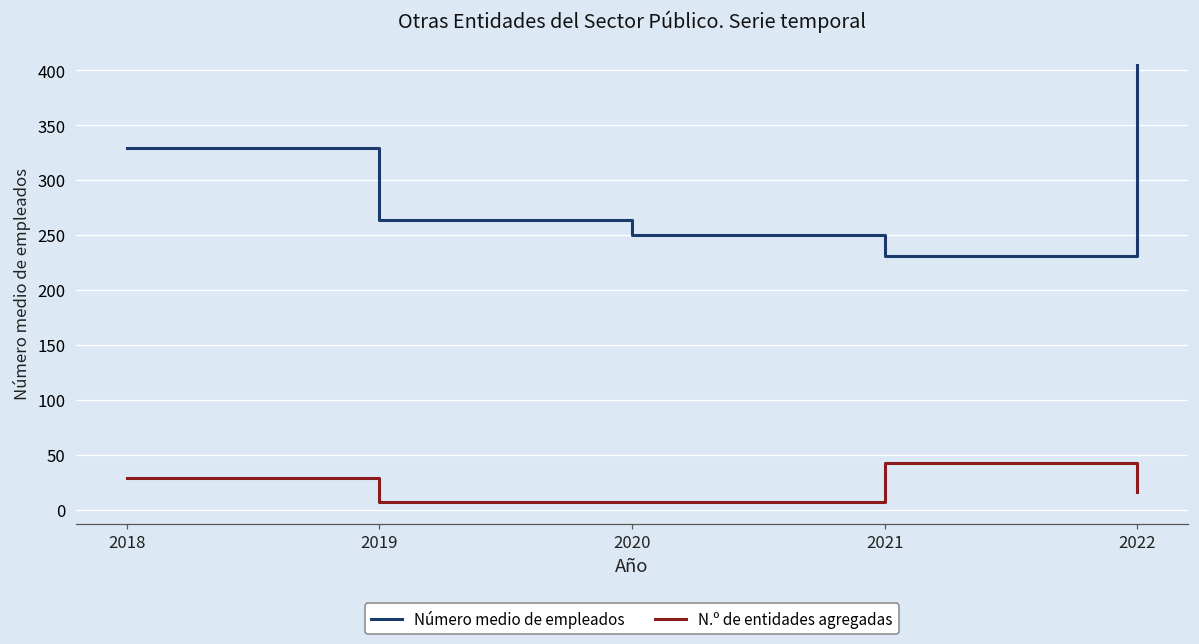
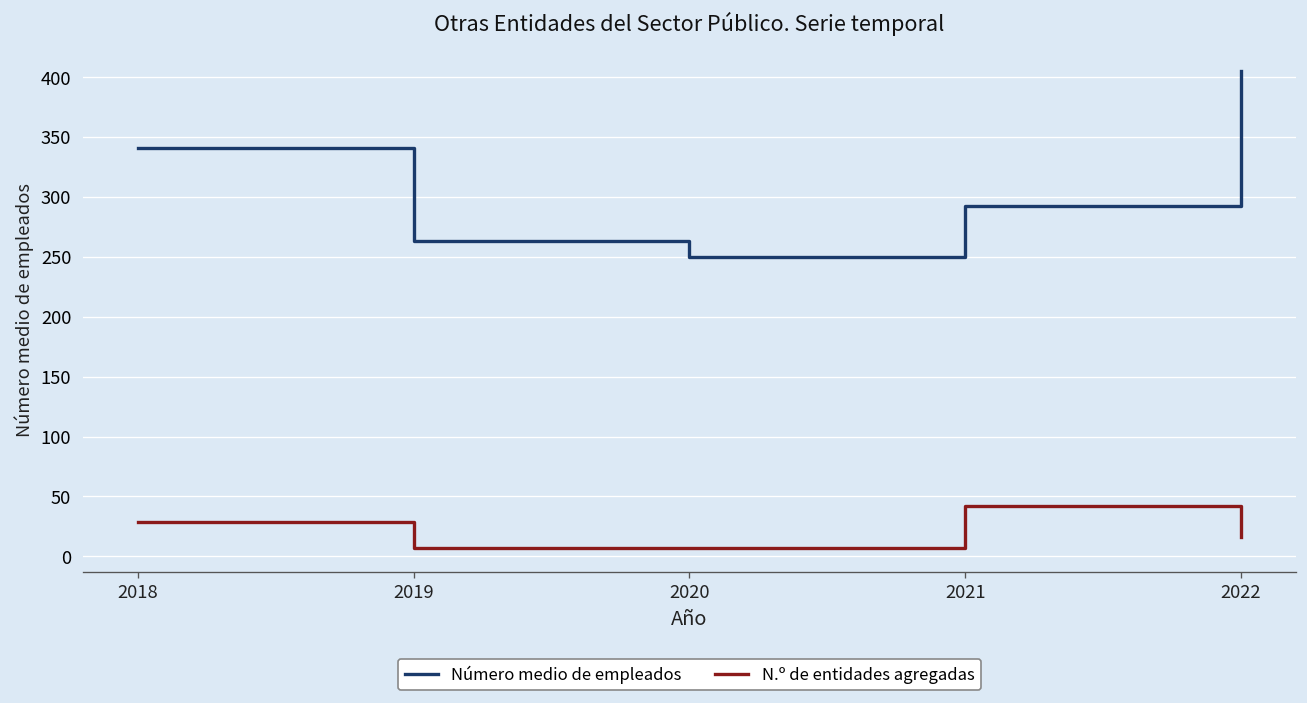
  {
    "Número medio de empleados": {
-     "2018": 330,
+     "2018": 340,
      "2019": 260,
      "2020": 250,
-     "2021": 230,
+     "2021": 290,
      "2022": 410
    },
    "N.º de entidades agregadas": {
      "2018": 30,
      "2019": 10,
      "2020": 10,
      "2021": 40,
      "2022": 20
    }
  }
